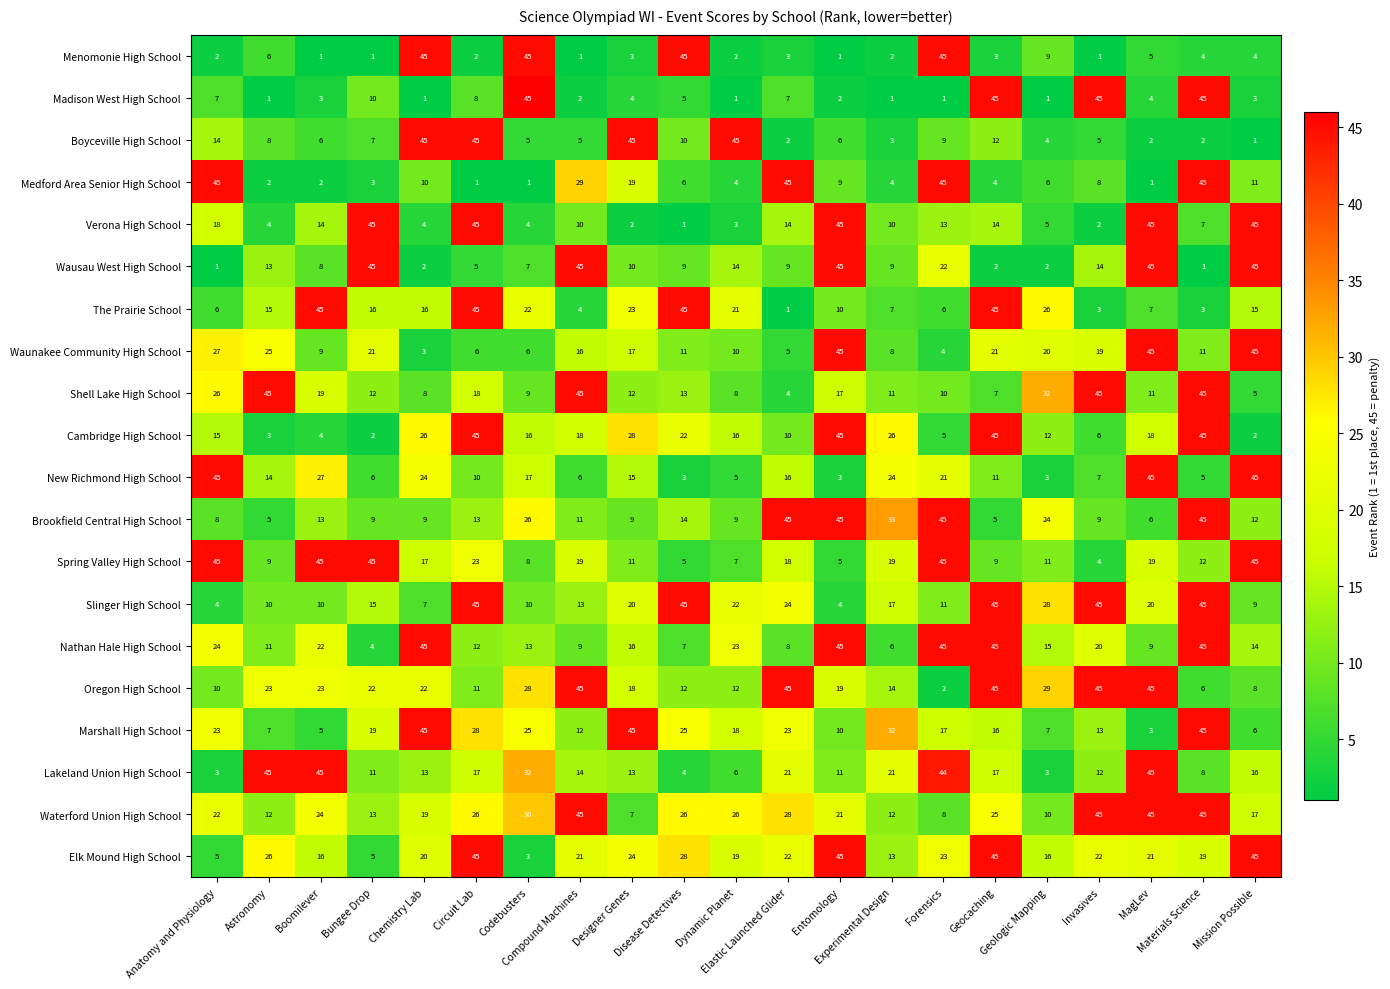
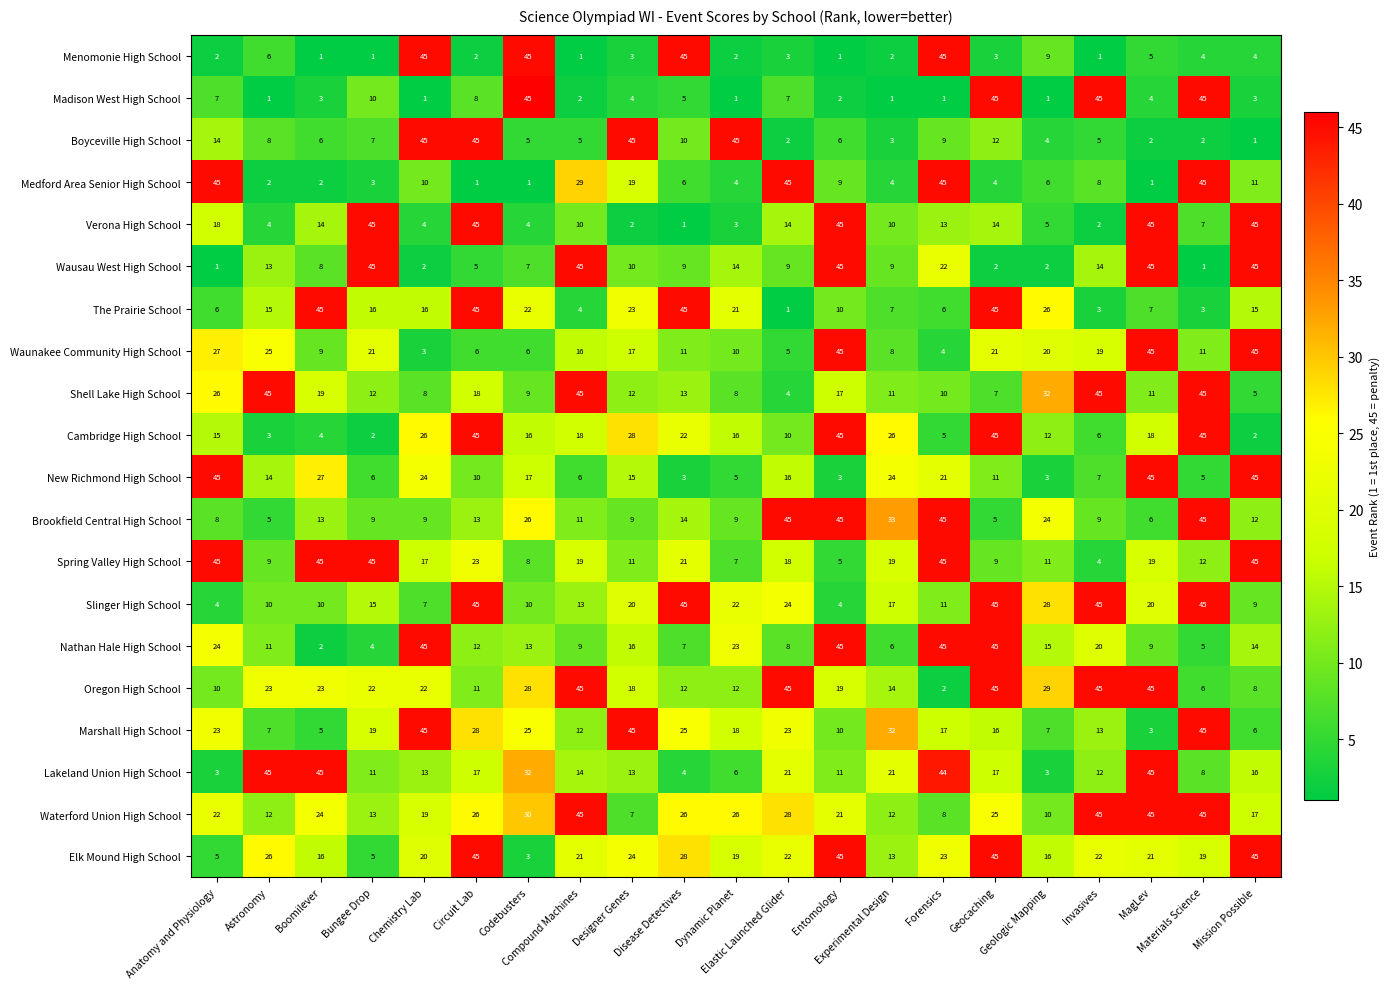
  {
    "Spring Valley High School": {
      "Anatomy and Physiology": 45,
      "Astronomy": 9,
      "Boomilever": 45,
      "Bungee Drop": 45,
      "Chemistry Lab": 17,
      "Circuit Lab": 23,
      "Codebusters": 8,
      "Compound Machines": 19,
      "Designer Genes": 11,
-     "Disease Detectives": 5,
+     "Disease Detectives": 21,
      "Dynamic Planet": 7,
      "Elastic Launched Glider": 18,
      "Entomology": 5,
      "Experimental Design": 19,
      "Forensics": 45,
      "Geocaching": 9,
      "Geologic Mapping": 11,
      "Invasives": 4,
      "MagLev": 19,
      "Materials Science": 12,
      "Mission Possible": 45
    },
    "Nathan Hale High School": {
      "Anatomy and Physiology": 24,
      "Astronomy": 11,
-     "Boomilever": 22,
+     "Boomilever": 2,
      "Bungee Drop": 4,
      "Chemistry Lab": 45,
      "Circuit Lab": 12,
      "Codebusters": 13,
      "Compound Machines": 9,
      "Designer Genes": 16,
      "Disease Detectives": 7,
      "Dynamic Planet": 23,
      "Elastic Launched Glider": 8,
      "Entomology": 45,
      "Experimental Design": 6,
      "Forensics": 45,
      "Geocaching": 45,
      "Geologic Mapping": 15,
      "Invasives": 20,
      "MagLev": 9,
-     "Materials Science": 45,
+     "Materials Science": 5,
      "Mission Possible": 14
    }
  }
